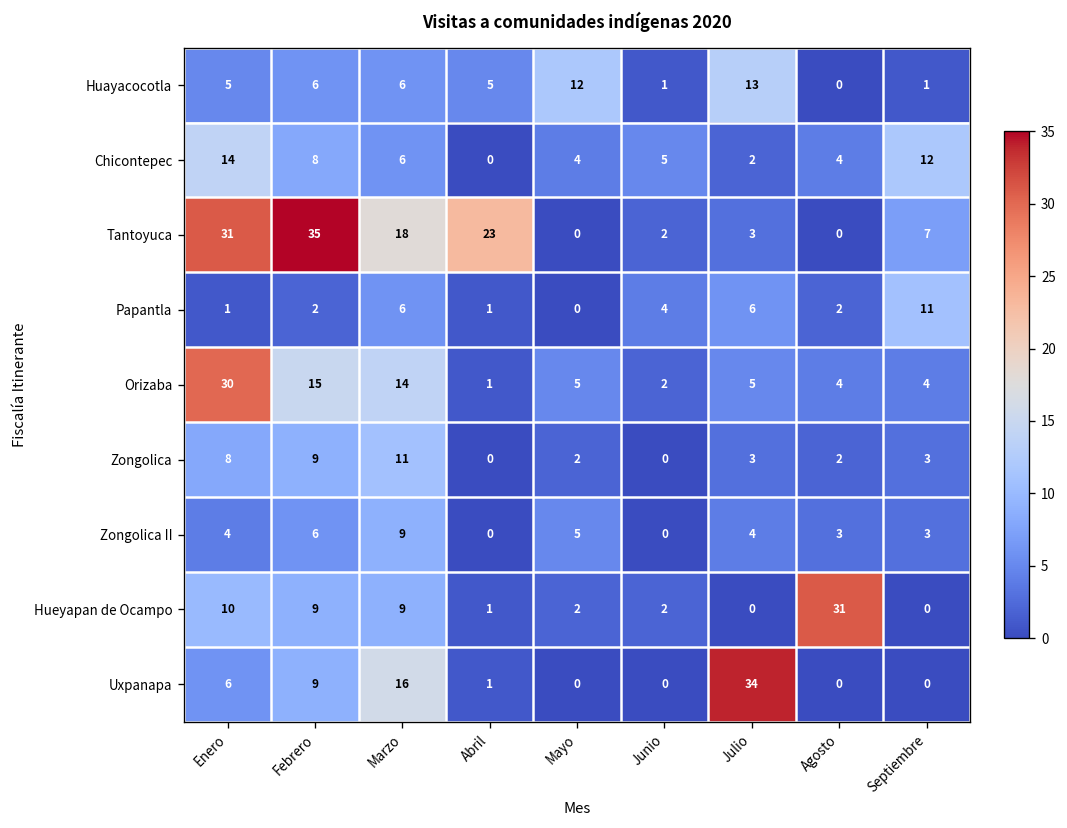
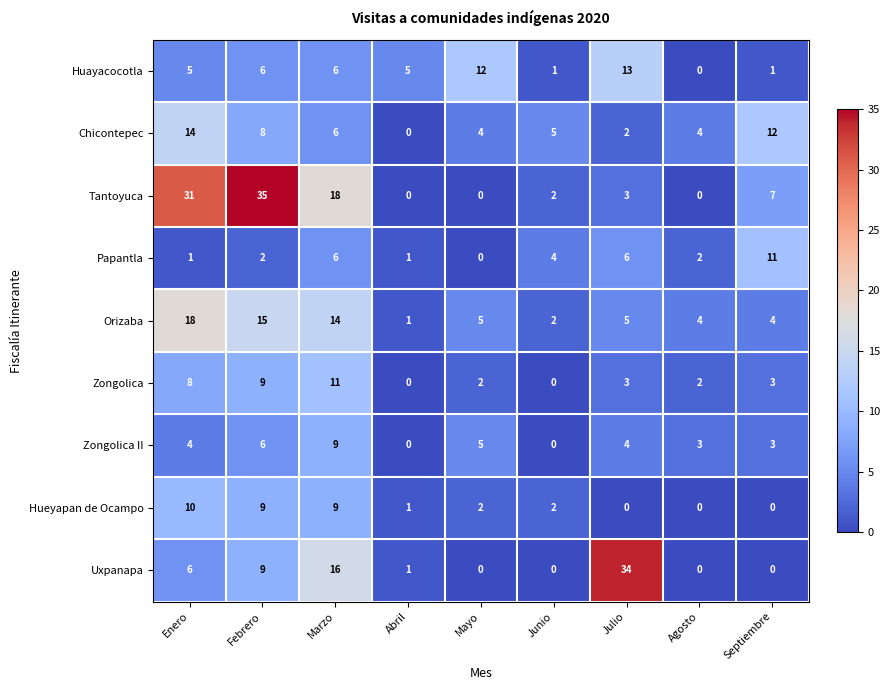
  {
    "Huayacocotla": {
      "Enero": 5,
      "Febrero": 6,
      "Marzo": 6,
      "Abril": 5,
      "Mayo": 12,
      "Junio": 1,
      "Julio": 13,
      "Agosto": 0,
      "Septiembre": 1
    },
    "Chicontepec": {
      "Enero": 14,
      "Febrero": 8,
      "Marzo": 6,
      "Abril": 0,
      "Mayo": 4,
      "Junio": 5,
      "Julio": 2,
      "Agosto": 4,
      "Septiembre": 12
    },
    "Tantoyuca": {
      "Enero": 31,
      "Febrero": 35,
      "Marzo": 18,
-     "Abril": 23,
+     "Abril": 0,
      "Mayo": 0,
      "Junio": 2,
      "Julio": 3,
      "Agosto": 0,
      "Septiembre": 7
    },
    "Papantla": {
      "Enero": 1,
      "Febrero": 2,
      "Marzo": 6,
      "Abril": 1,
      "Mayo": 0,
      "Junio": 4,
      "Julio": 6,
      "Agosto": 2,
      "Septiembre": 11
    },
    "Orizaba": {
-     "Enero": 30,
+     "Enero": 18,
      "Febrero": 15,
      "Marzo": 14,
      "Abril": 1,
      "Mayo": 5,
      "Junio": 2,
      "Julio": 5,
      "Agosto": 4,
      "Septiembre": 4
    },
    "Zongolica": {
      "Enero": 8,
      "Febrero": 9,
      "Marzo": 11,
      "Abril": 0,
      "Mayo": 2,
      "Junio": 0,
      "Julio": 3,
      "Agosto": 2,
      "Septiembre": 3
    },
    "Zongolica II": {
      "Enero": 4,
      "Febrero": 6,
      "Marzo": 9,
      "Abril": 0,
      "Mayo": 5,
      "Junio": 0,
      "Julio": 4,
      "Agosto": 3,
      "Septiembre": 3
    },
    "Hueyapan de Ocampo": {
      "Enero": 10,
      "Febrero": 9,
      "Marzo": 9,
      "Abril": 1,
      "Mayo": 2,
      "Junio": 2,
      "Julio": 0,
-     "Agosto": 31,
+     "Agosto": 0,
      "Septiembre": 0
    },
    "Uxpanapa": {
      "Enero": 6,
      "Febrero": 9,
      "Marzo": 16,
      "Abril": 1,
      "Mayo": 0,
      "Junio": 0,
      "Julio": 34,
      "Agosto": 0,
      "Septiembre": 0
    }
  }
